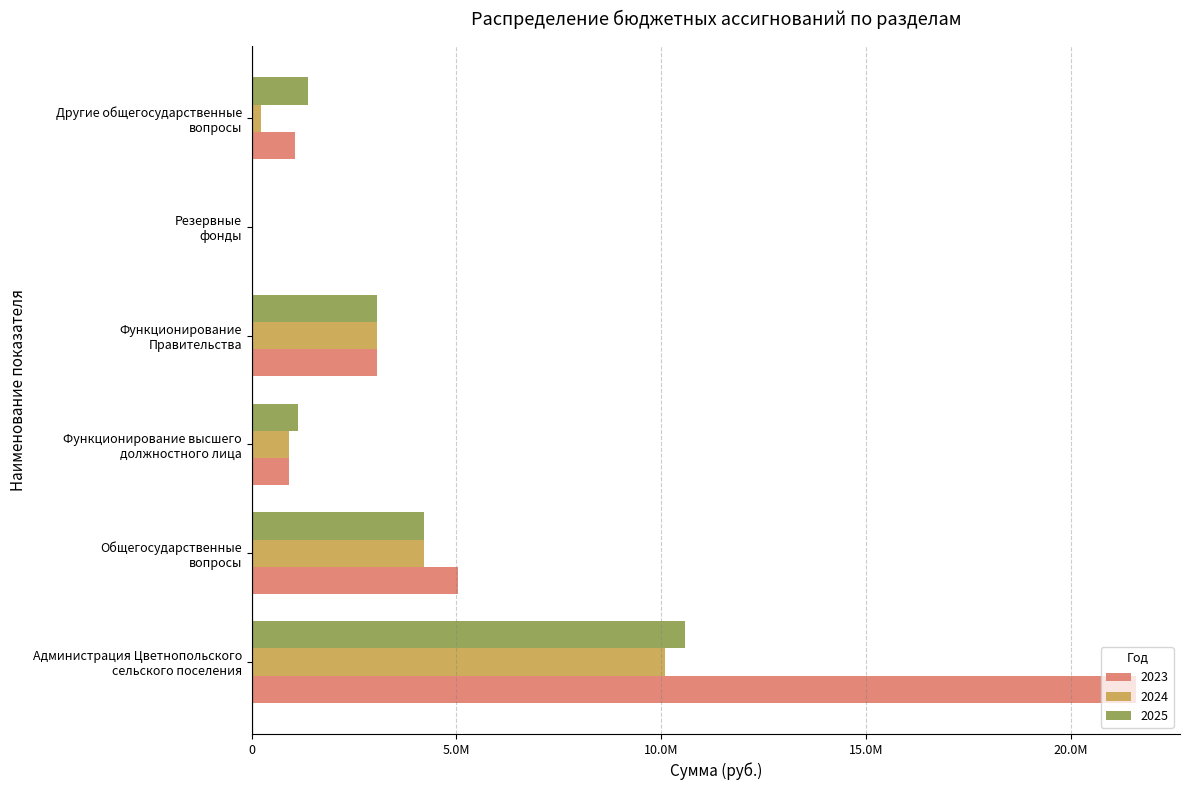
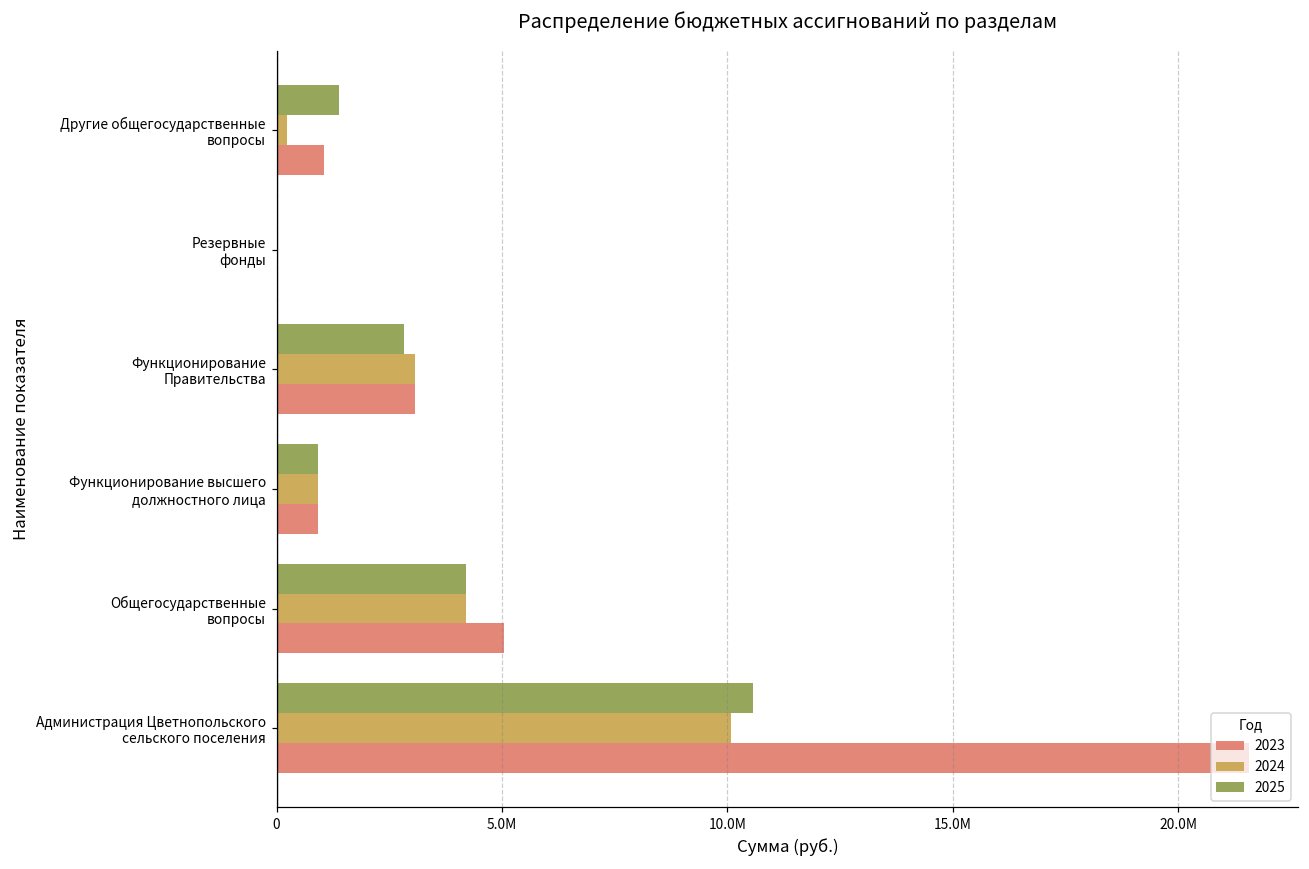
  {
    "2025": {
      "Другие общегосударственные вопросы": 1400000,
-     "Функционирование Правительства": 3100000,
-     "Функционирование высшего должностного лица": 1100000,
+     "Функционирование Правительства": 2800000,
+     "Функционирование высшего должностного лица": 900000,
      "Общегосударственные вопросы": 4200000,
      "Администрация Цветнопольского сельского поселения": 10600000
    }
  }
